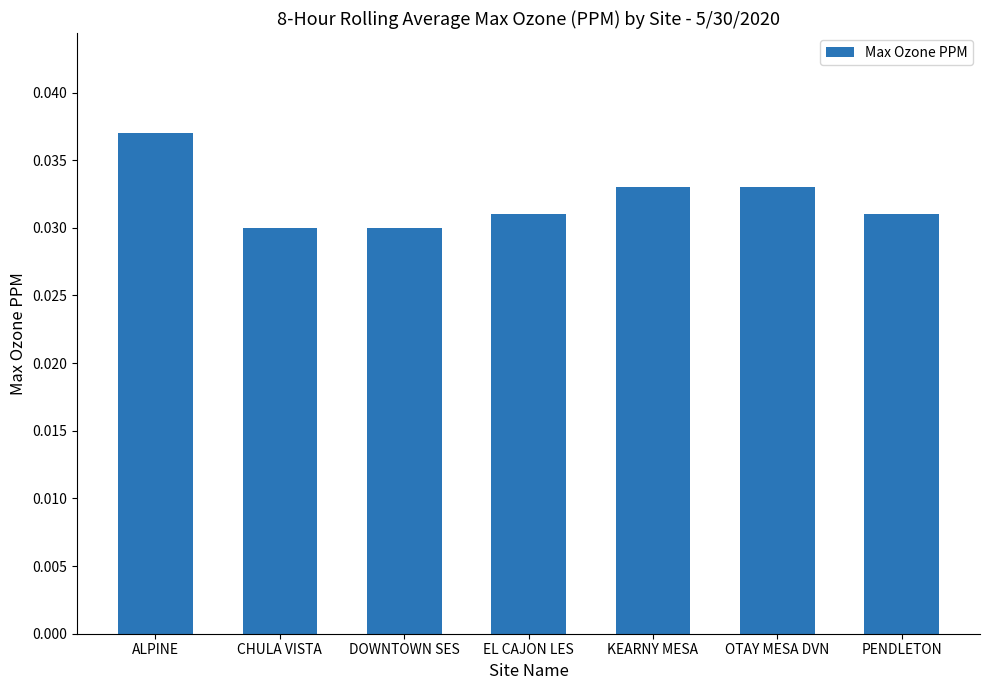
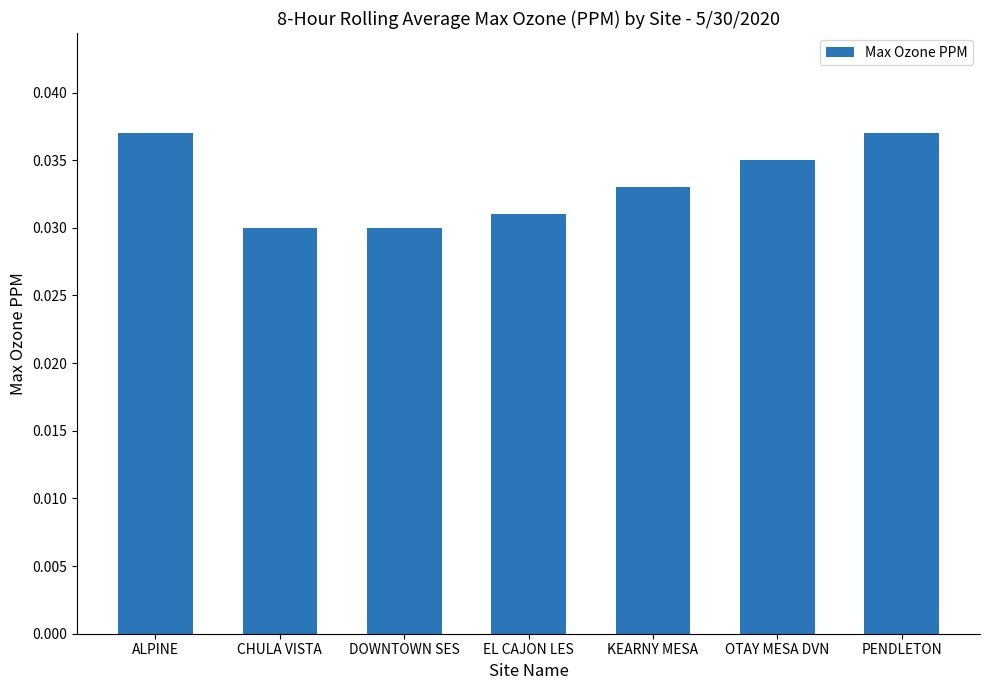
  {
    "ALPINE": 0.037,
    "CHULA VISTA": 0.030,
    "DOWNTOWN SES": 0.030,
    "EL CAJON LES": 0.031,
    "KEARNY MESA": 0.033,
-   "OTAY MESA DVN": 0.033,
-   "PENDLETON": 0.031
+   "OTAY MESA DVN": 0.035,
+   "PENDLETON": 0.037
  }
